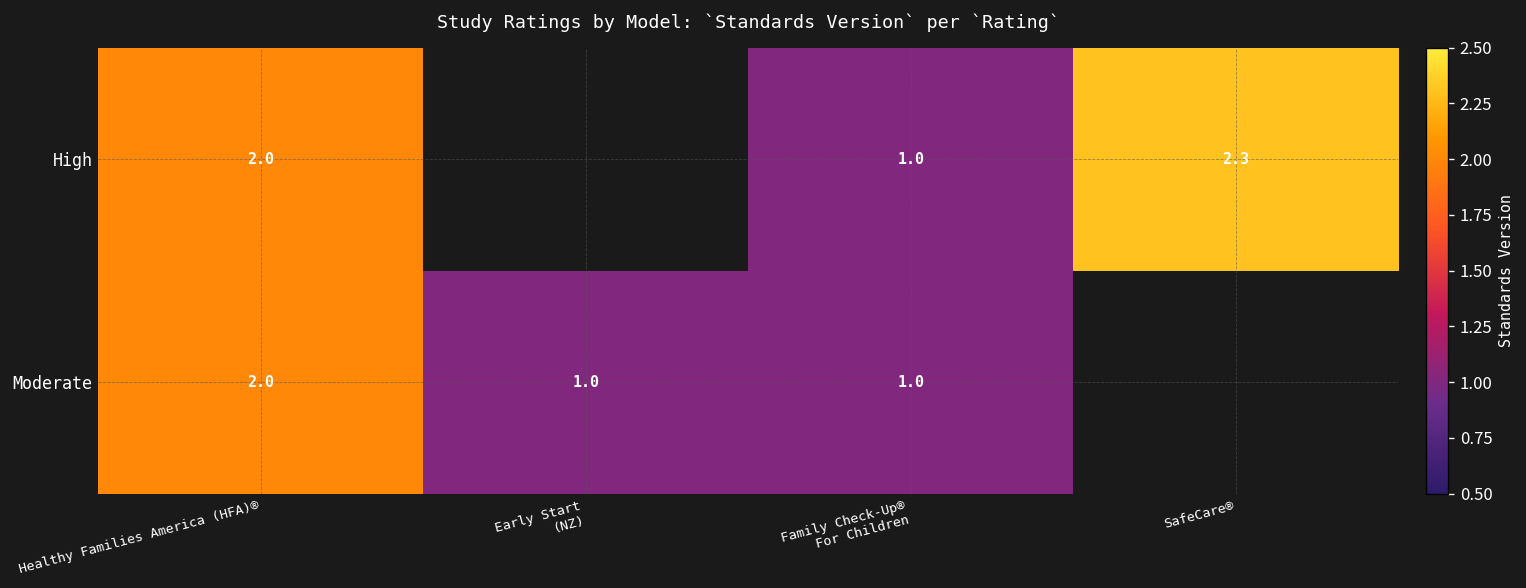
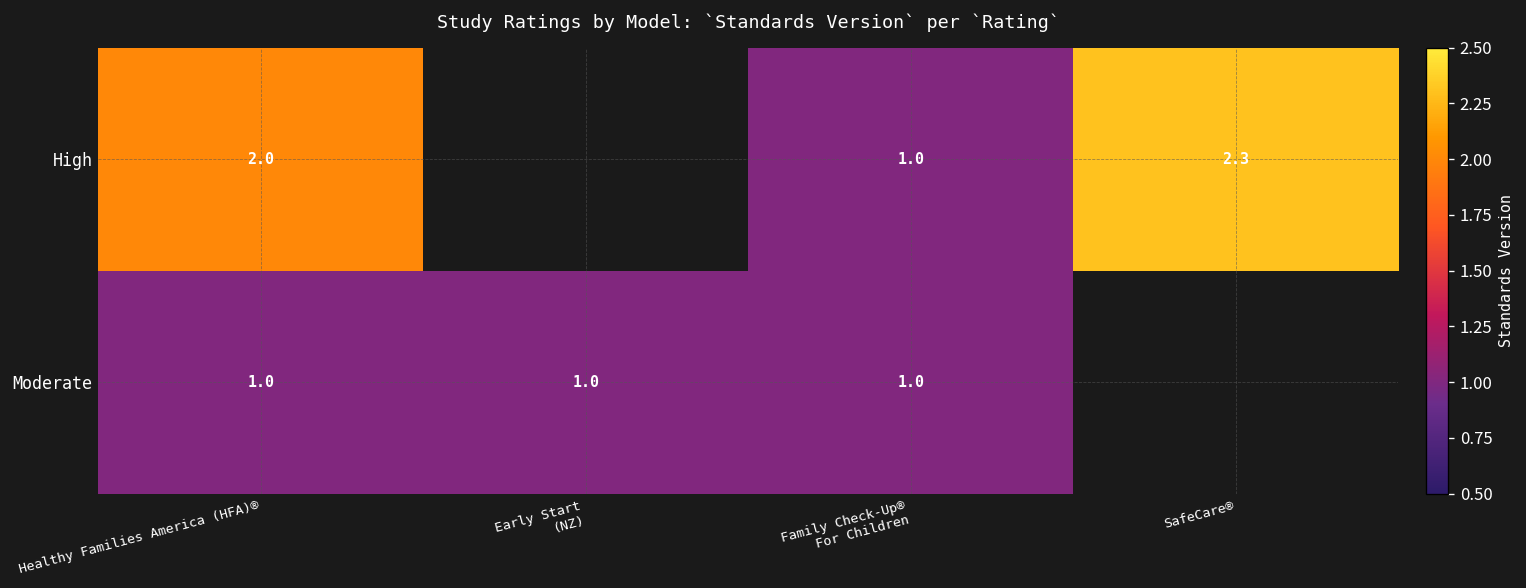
  {
    "High": {
      "Healthy Families America (HFA)®": 2.0,
      "Family Check-Up® For Children": 1.0,
      "SafeCare®": 2.3
    },
    "Moderate": {
-     "Healthy Families America (HFA)®": 2.0,
+     "Healthy Families America (HFA)®": 1.0,
      "Early Start (NZ)": 1.0,
      "Family Check-Up® For Children": 1.0
    }
  }
